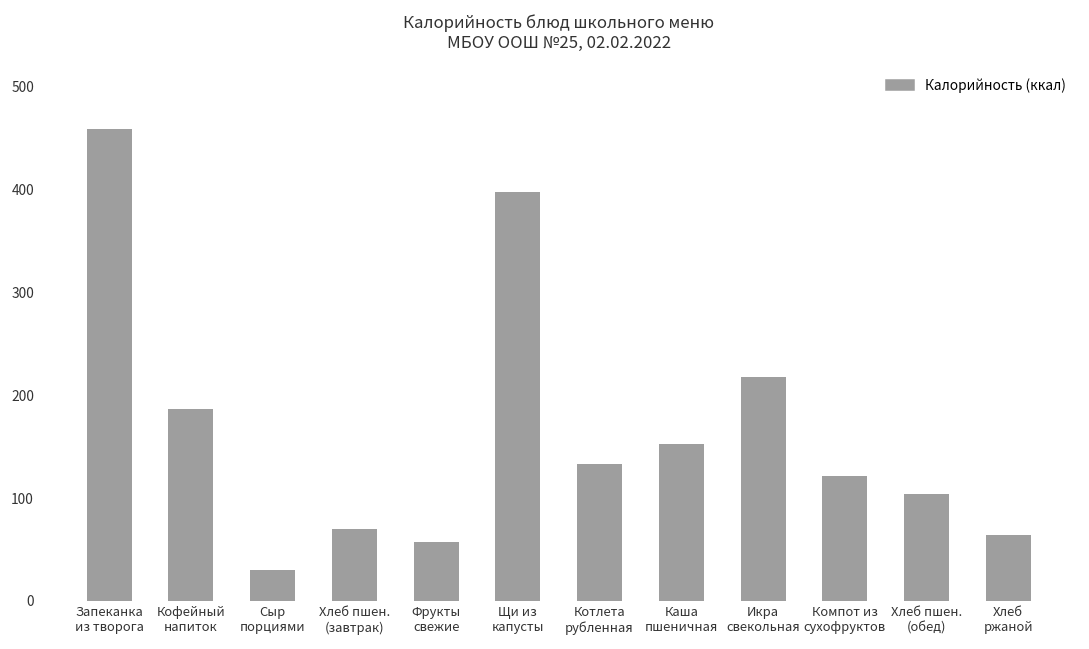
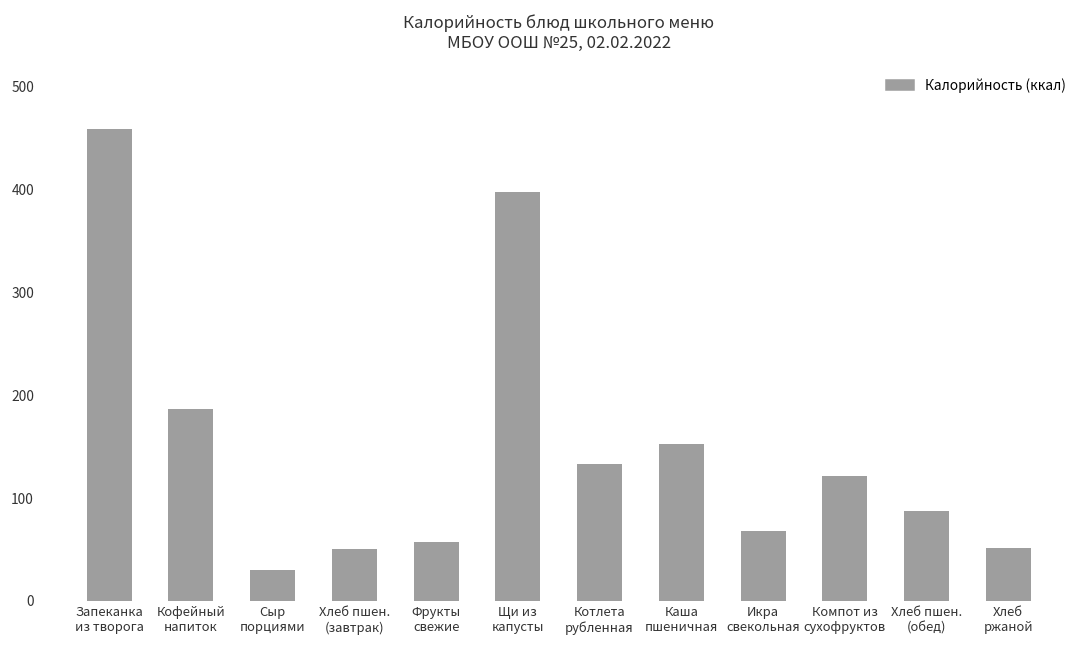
  {
    "Запеканка из творога": 460,
    "Кофейный напиток": 190,
    "Сыр порциями": 30,
-   "Хлеб пшен. (завтрак)": 70,
+   "Хлеб пшен. (завтрак)": 50,
    "Фрукты свежие": 60,
    "Щи из капусты": 400,
    "Котлета рубленная": 130,
    "Каша пшеничная": 150,
-   "Икра свекольная": 220,
+   "Икра свекольная": 70,
    "Компот из сухофруктов": 120,
-   "Хлеб пшен. (обед)": 100,
-   "Хлеб ржаной": 60
+   "Хлеб пшен. (обед)": 90,
+   "Хлеб ржаной": 50
  }
